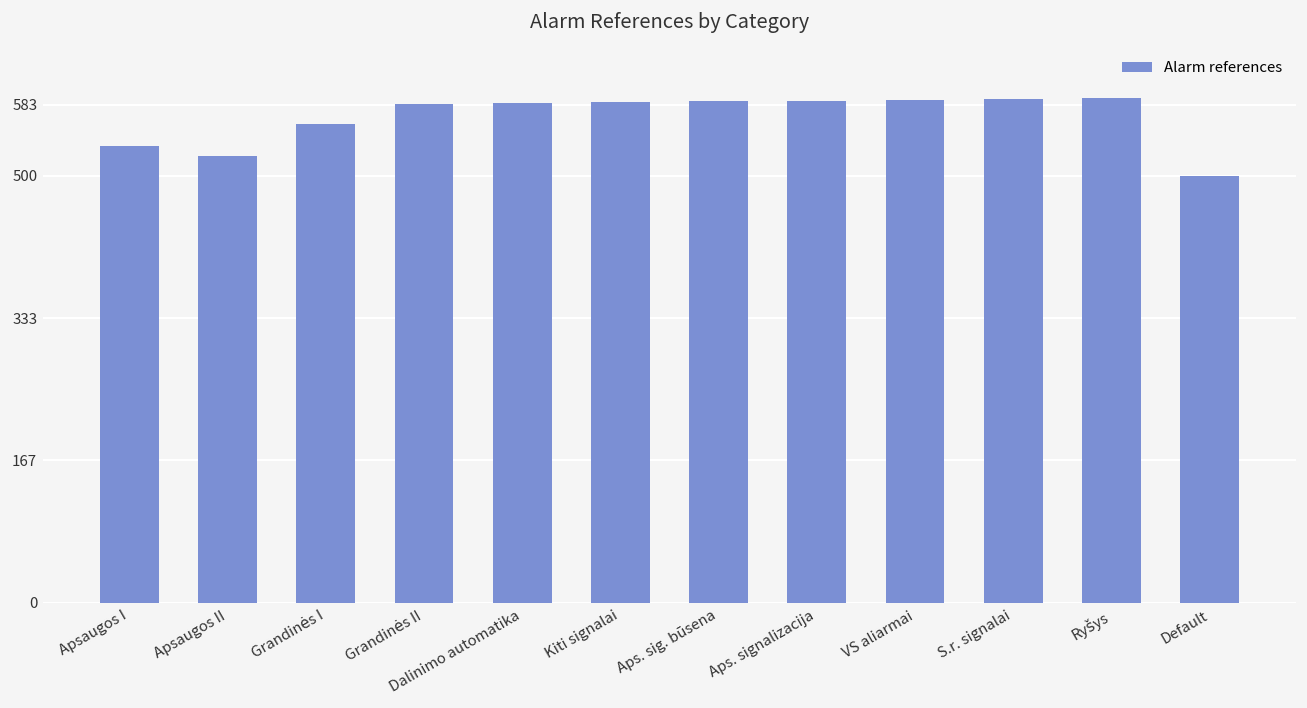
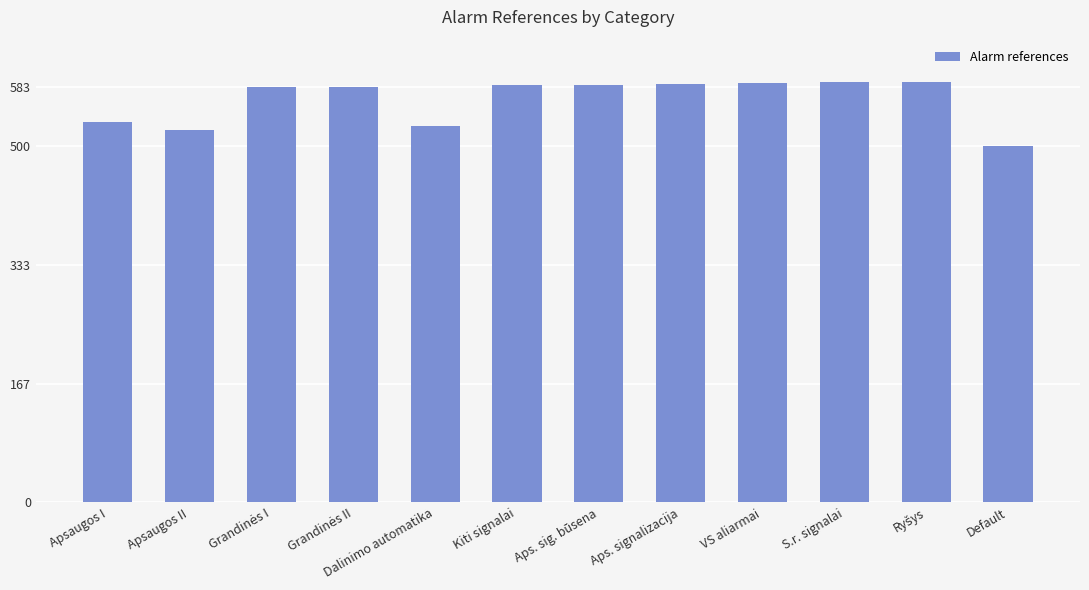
  {
    "Apsaugos I": 540,
    "Apsaugos II": 520,
-   "Grandinės I": 560,
+   "Grandinės I": 580,
    "Grandinės II": 580,
-   "Dalinimo automatika": 590,
+   "Dalinimo automatika": 530,
    "Kiti signalai": 590,
    "Aps. sig. būsena": 590,
    "Aps. signalizacija": 590,
    "VS aliarmai": 590,
    "S.r. signalai": 590,
    "Ryšys": 590,
    "Default": 500
  }
